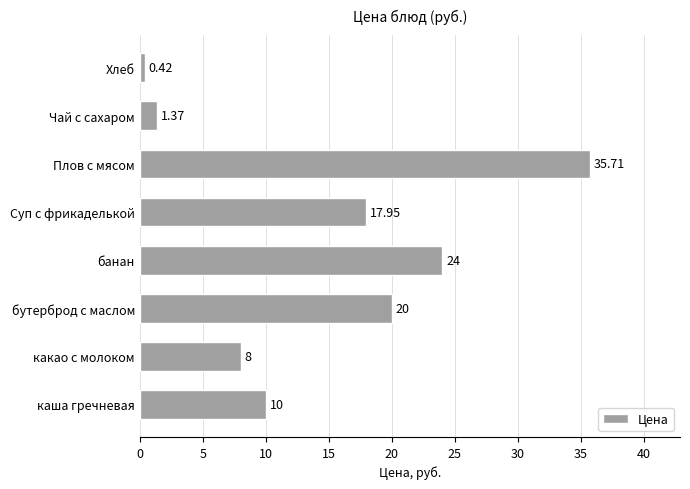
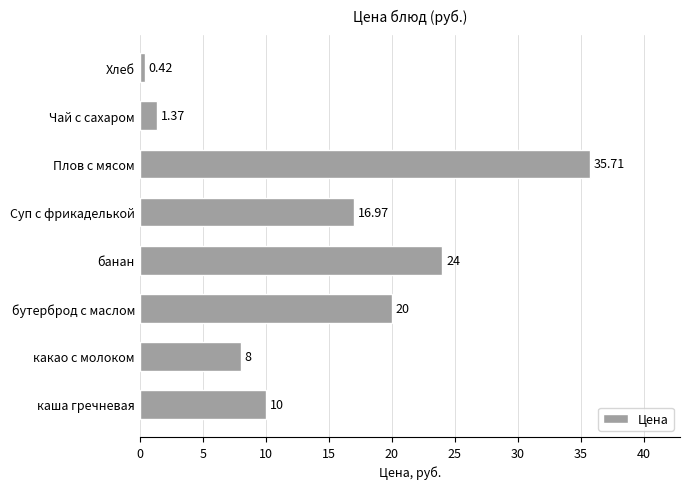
  {
    "Хлеб": 0.42,
    "Чай с сахаром": 1.37,
    "Плов с мясом": 35.71,
-   "Суп с фрикаделькой": 17.95,
+   "Суп с фрикаделькой": 16.97,
    "банан": 24,
    "бутерброд с маслом": 20,
    "какао с молоком": 8,
    "каша гречневая": 10
  }
